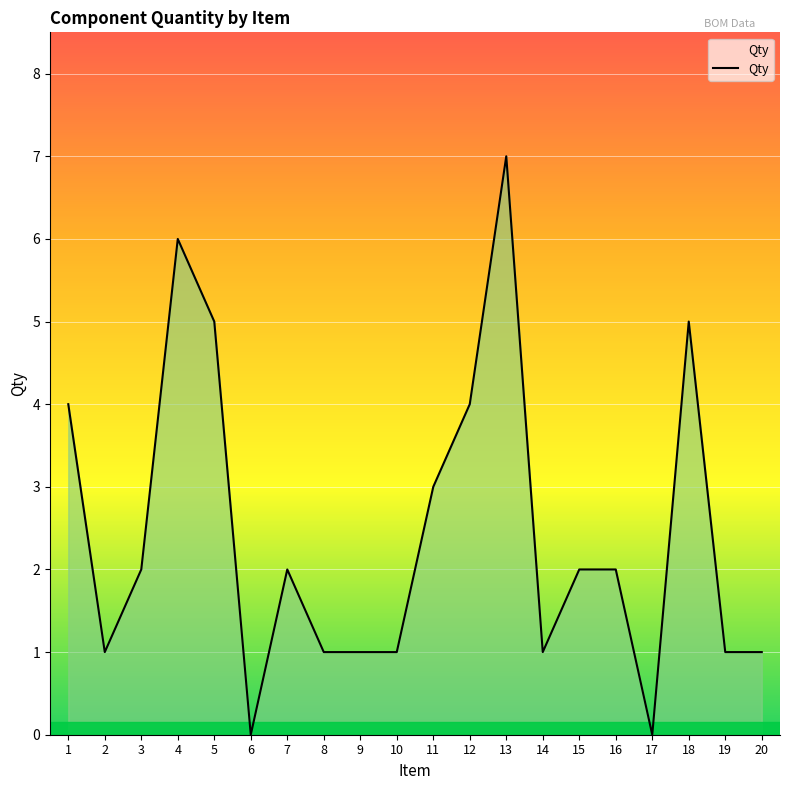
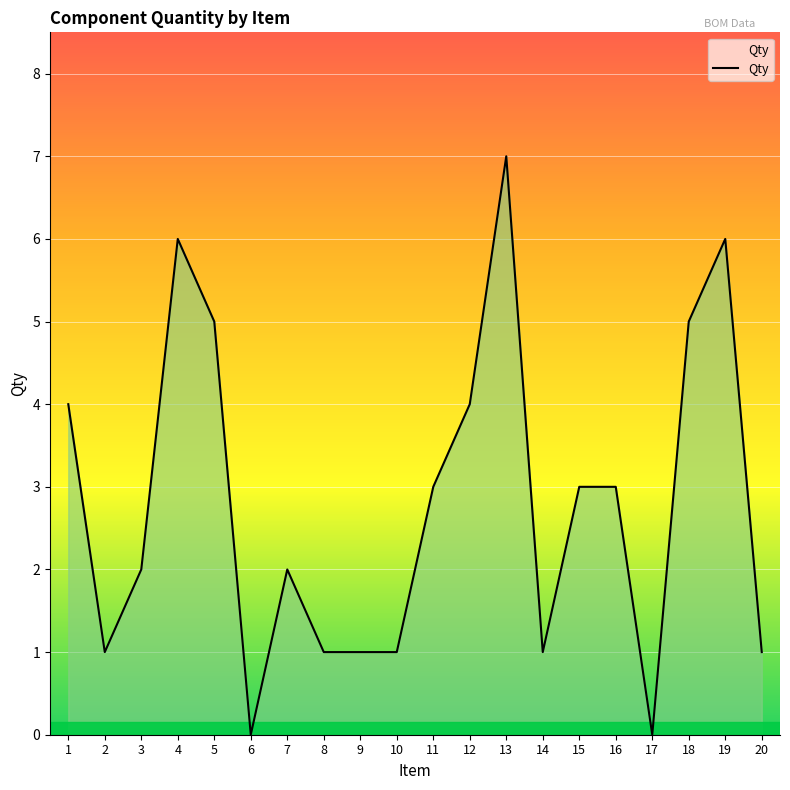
  {
    "1": 4,
    "2": 1,
    "3": 2,
    "4": 6,
    "5": 5,
    "7": 2,
    "8": 1,
    "9": 1,
    "10": 1,
    "11": 3,
    "12": 4,
    "13": 7,
    "14": 1,
-   "15": 2,
-   "16": 2,
+   "15": 3,
+   "16": 3,
    "18": 5,
-   "19": 1,
+   "19": 6,
    "20": 1
  }
